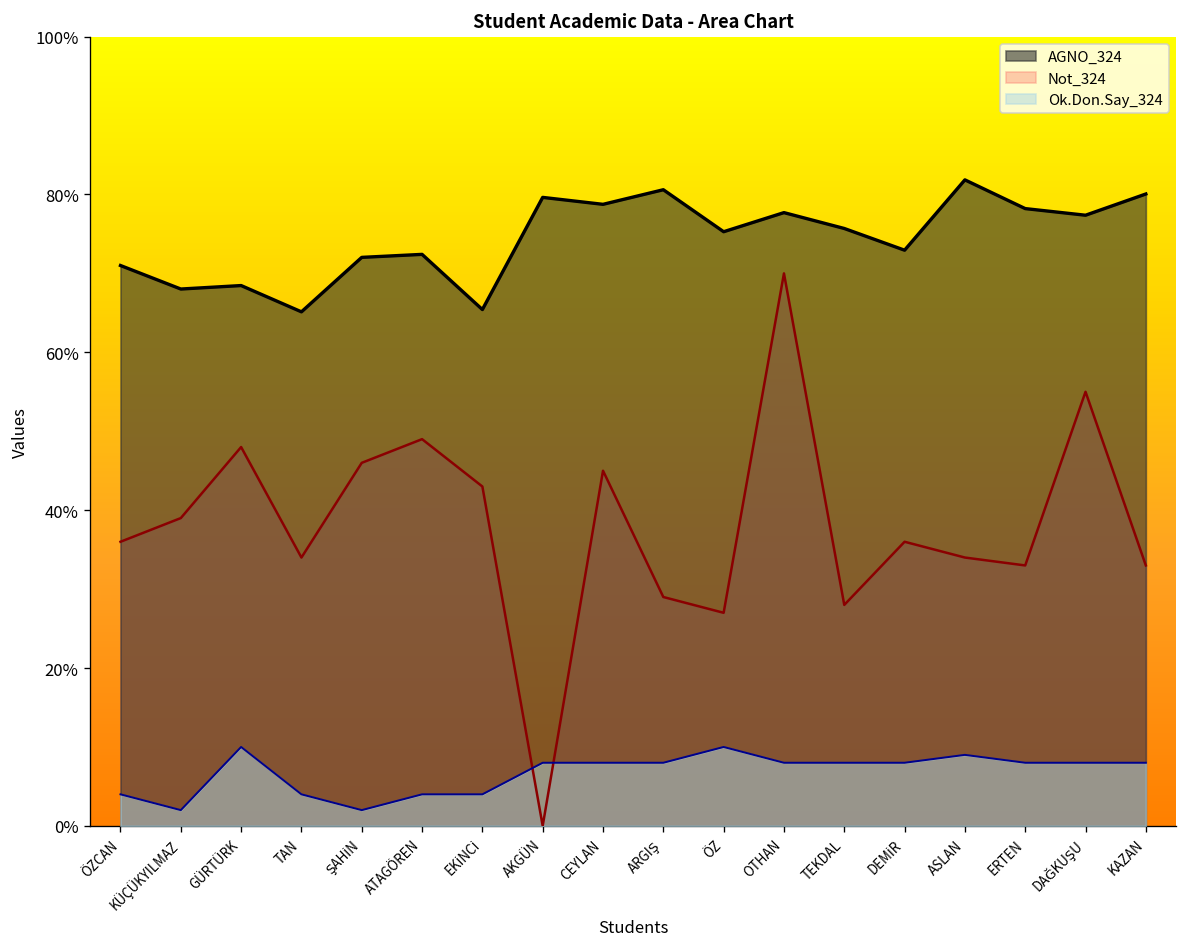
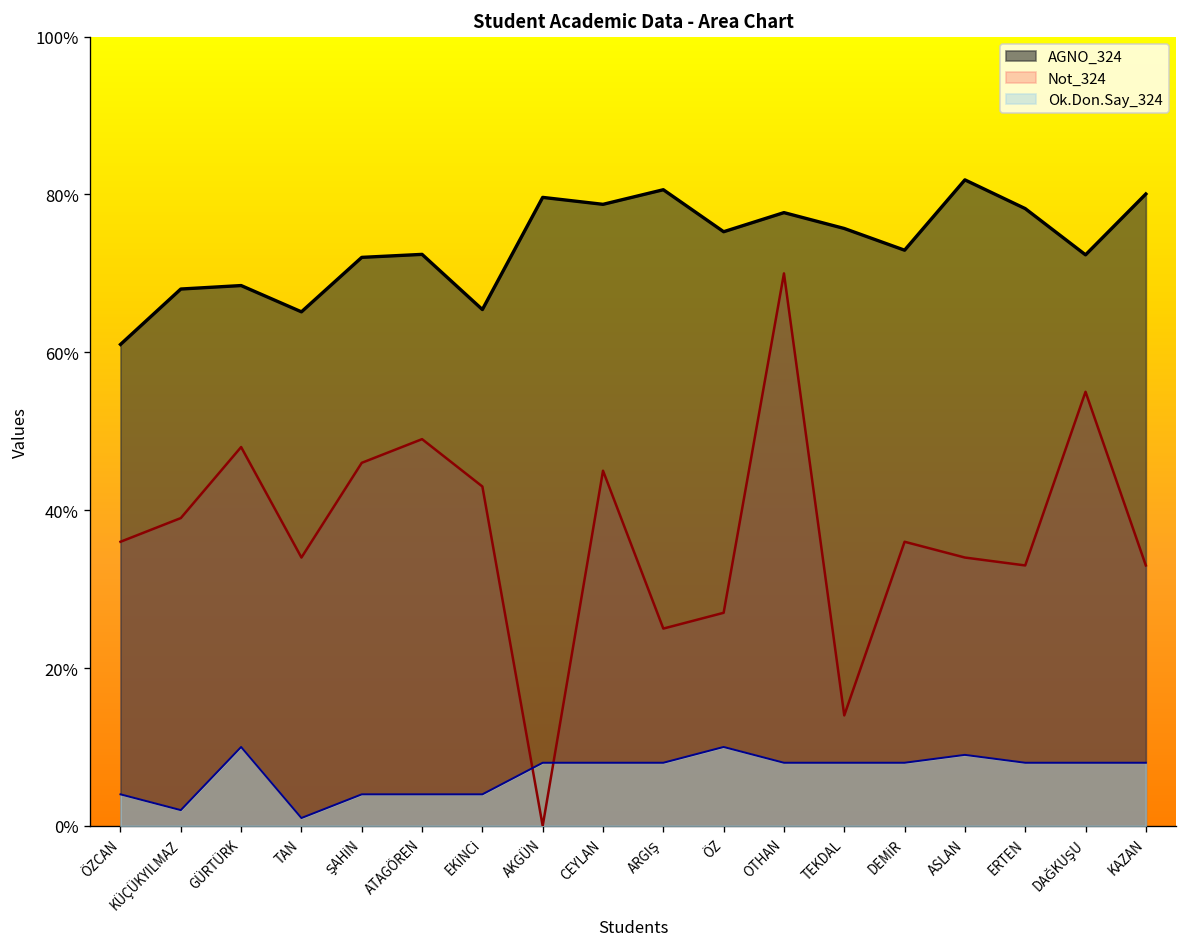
  {
    "AGNO_324": {
-     "ÖZCAN": "71%",
+     "ÖZCAN": "61%",
      "KÜÇÜKYILMAZ": "68%",
      "GÜRTÜRK": "68%",
      "TAN": "65%",
      "ŞAHİN": "72%",
      "ATAGÖREN": "72%",
      "EKİNCİ": "65%",
      "AKGÜN": "80%",
      "CEYLAN": "79%",
      "ARGIŞ": "81%",
      "ÖZ": "75%",
      "OTHAN": "78%",
      "TEKDAL": "76%",
      "DEMİR": "73%",
      "ASLAN": "82%",
      "ERTEN": "78%",
-     "DAĞKUŞU": "77%",
+     "DAĞKUŞU": "72%",
      "KAZAN": "80%"
    },
    "Not_324": {
      "ÖZCAN": "36%",
      "KÜÇÜKYILMAZ": "39%",
      "GÜRTÜRK": "48%",
      "TAN": "34%",
      "ŞAHİN": "46%",
      "ATAGÖREN": "49%",
      "EKİNCİ": "43%",
      "AKGÜN": "0%",
      "CEYLAN": "45%",
-     "ARGIŞ": "29%",
+     "ARGIŞ": "25%",
      "ÖZ": "27%",
      "OTHAN": "70%",
-     "TEKDAL": "28%",
+     "TEKDAL": "14%",
      "DEMİR": "36%",
      "ASLAN": "34%",
      "ERTEN": "33%",
      "DAĞKUŞU": "55%",
      "KAZAN": "33%"
    },
    "Ok.Don.Say_324": {
      "ÖZCAN": "4%",
      "KÜÇÜKYILMAZ": "2%",
      "GÜRTÜRK": "10%",
-     "TAN": "4%",
-     "ŞAHİN": "2%",
+     "TAN": "1%",
+     "ŞAHİN": "4%",
      "ATAGÖREN": "4%",
      "EKİNCİ": "4%",
      "AKGÜN": "8%",
      "CEYLAN": "8%",
      "ARGIŞ": "8%",
      "ÖZ": "10%",
      "OTHAN": "8%",
      "TEKDAL": "8%",
      "DEMİR": "8%",
      "ASLAN": "9%",
      "ERTEN": "8%",
      "DAĞKUŞU": "8%",
      "KAZAN": "8%"
    }
  }
